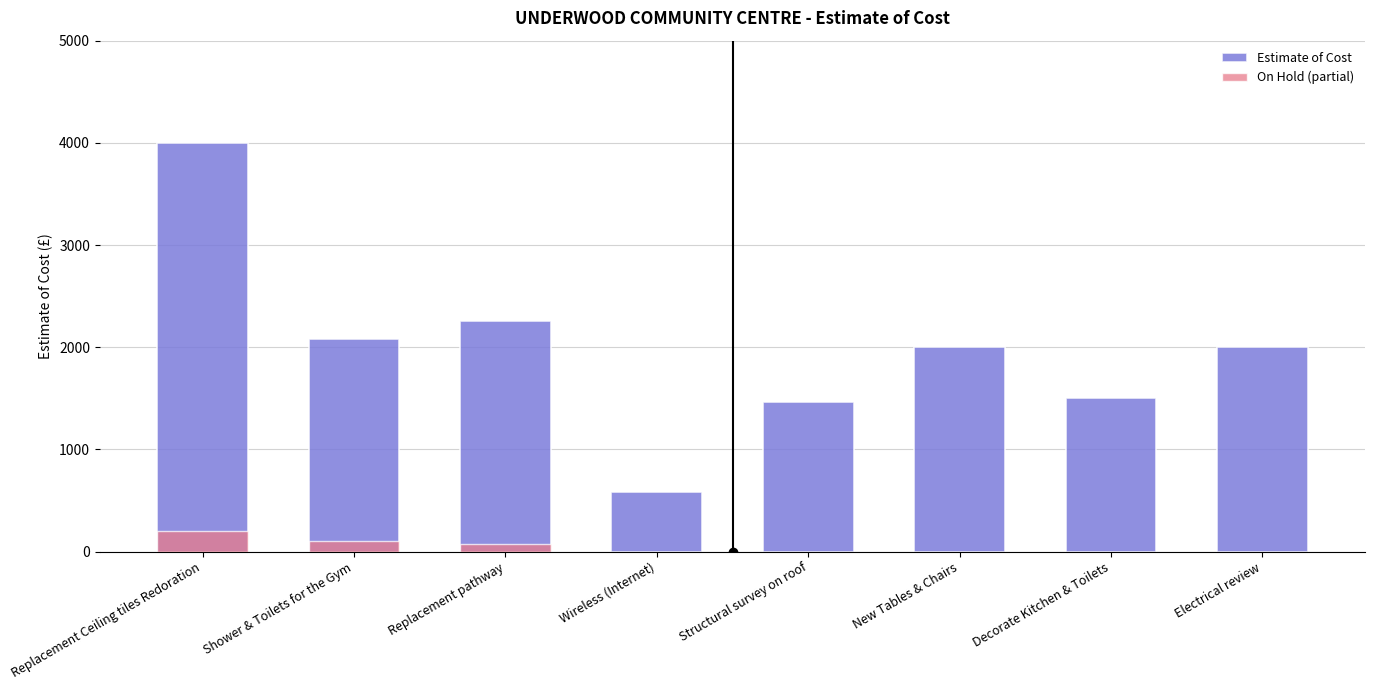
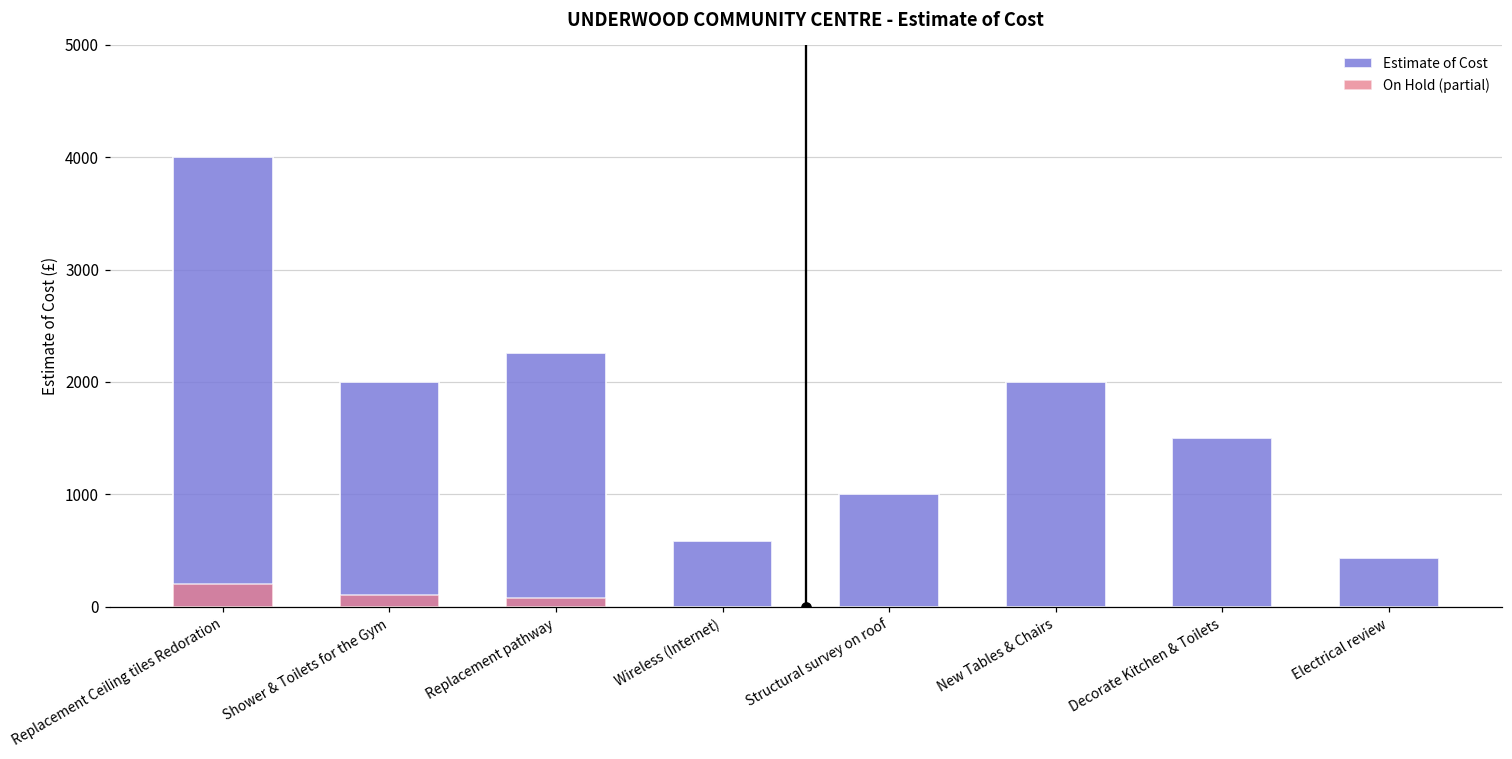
  {
    "Estimate of Cost": {
      "Replacement Ceiling tiles Redoration": 4000,
-     "Shower & Toilets for the Gym": 2080,
+     "Shower & Toilets for the Gym": 2000,
      "Replacement pathway": 2260,
      "Wireless (Internet)": 590,
-     "Structural survey on roof": 1460,
+     "Structural survey on roof": 1000,
      "New Tables & Chairs": 2000,
      "Decorate Kitchen & Toilets": 1500,
-     "Electrical review": 2000
+     "Electrical review": 440
    }
  }
